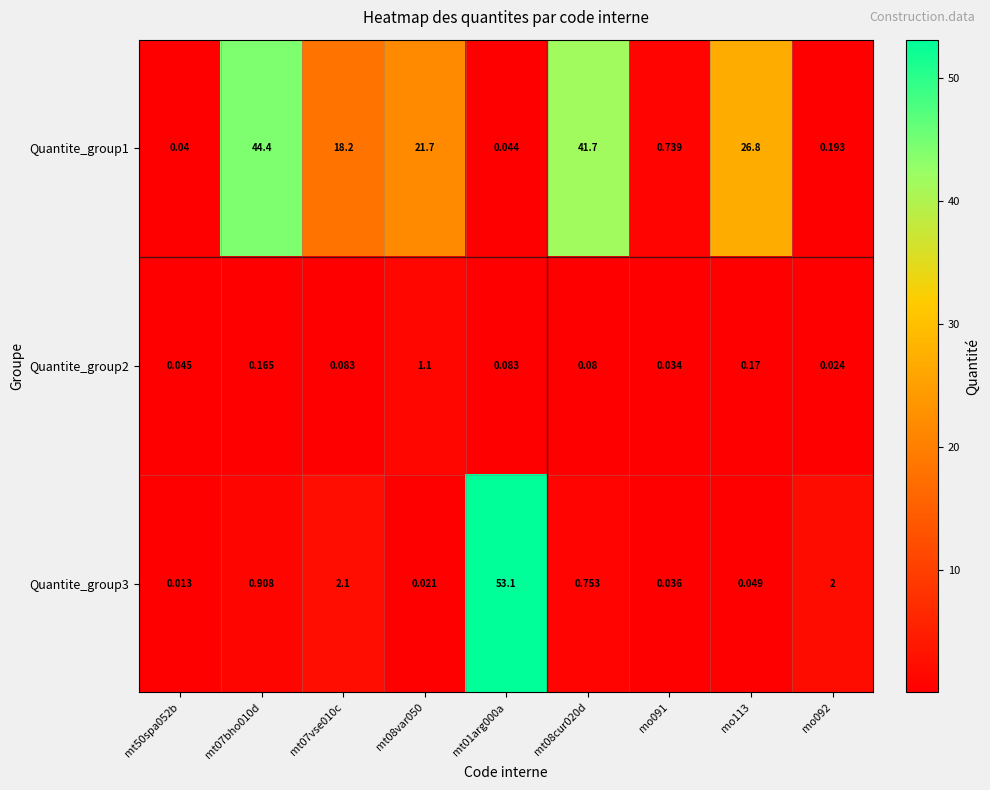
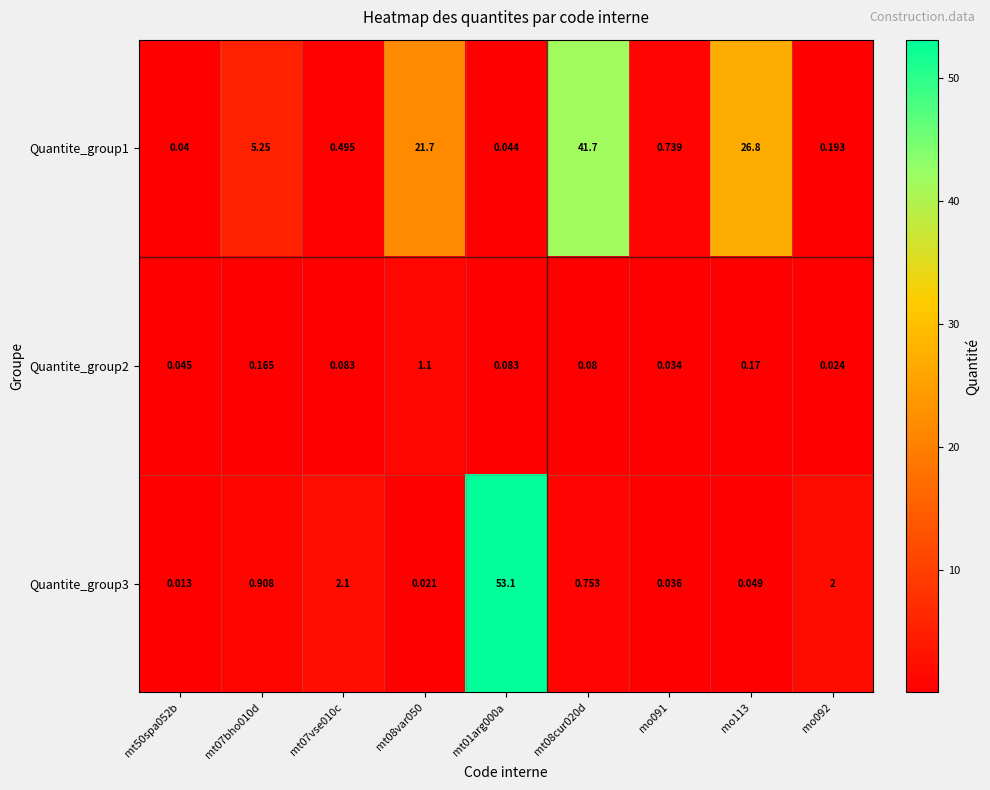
  {
    "Quantite_group1": {
      "mt50spa052b": 0.04,
-     "mt07bho010d": 44.4,
-     "mt07vse010c": 18.2,
+     "mt07bho010d": 5.25,
+     "mt07vse010c": 0.495,
      "mt08var050": 21.7,
      "mt01arg000a": 0.044,
      "mt08cur020d": 41.7,
      "mo091": 0.739,
      "mo113": 26.8,
      "mo092": 0.193
    },
    "Quantite_group2": {
      "mt50spa052b": 0.045,
      "mt07bho010d": 0.165,
      "mt07vse010c": 0.083,
      "mt08var050": 1.1,
      "mt01arg000a": 0.083,
      "mt08cur020d": 0.08,
      "mo091": 0.034,
      "mo113": 0.17,
      "mo092": 0.024
    },
    "Quantite_group3": {
      "mt50spa052b": 0.013,
      "mt07bho010d": 0.908,
      "mt07vse010c": 2.1,
      "mt08var050": 0.021,
      "mt01arg000a": 53.1,
      "mt08cur020d": 0.753,
      "mo091": 0.036,
      "mo113": 0.049,
      "mo092": 2
    }
  }
